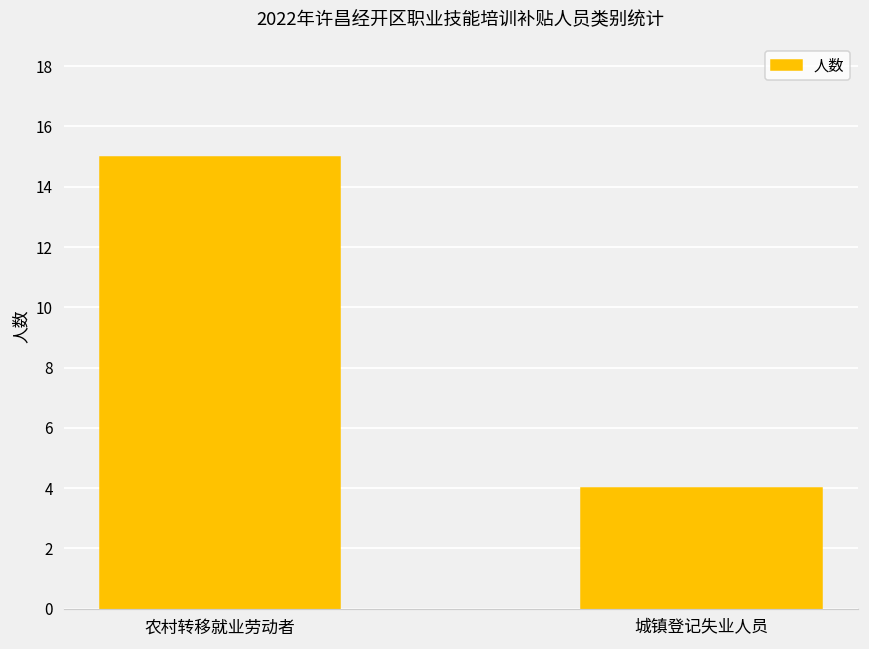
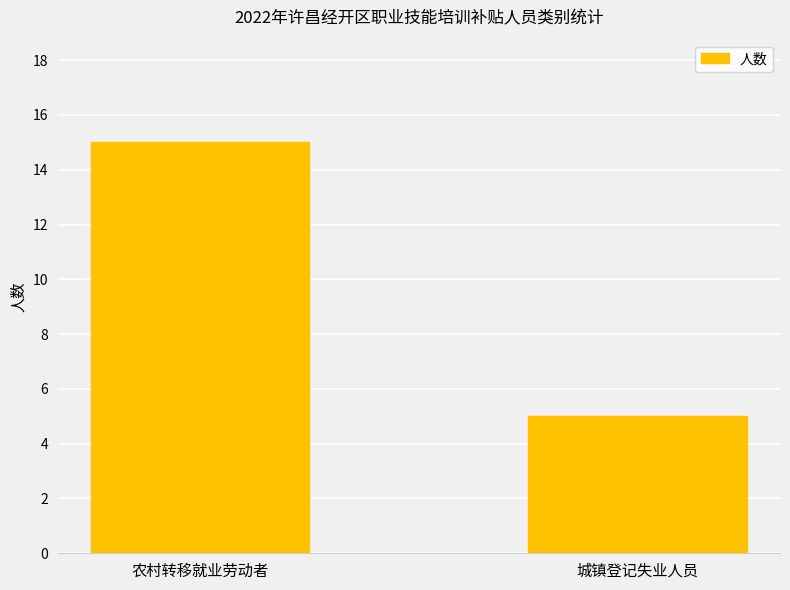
  {
    "农村转移就业劳动者": 15,
-   "城镇登记失业人员": 4
+   "城镇登记失业人员": 5
  }
